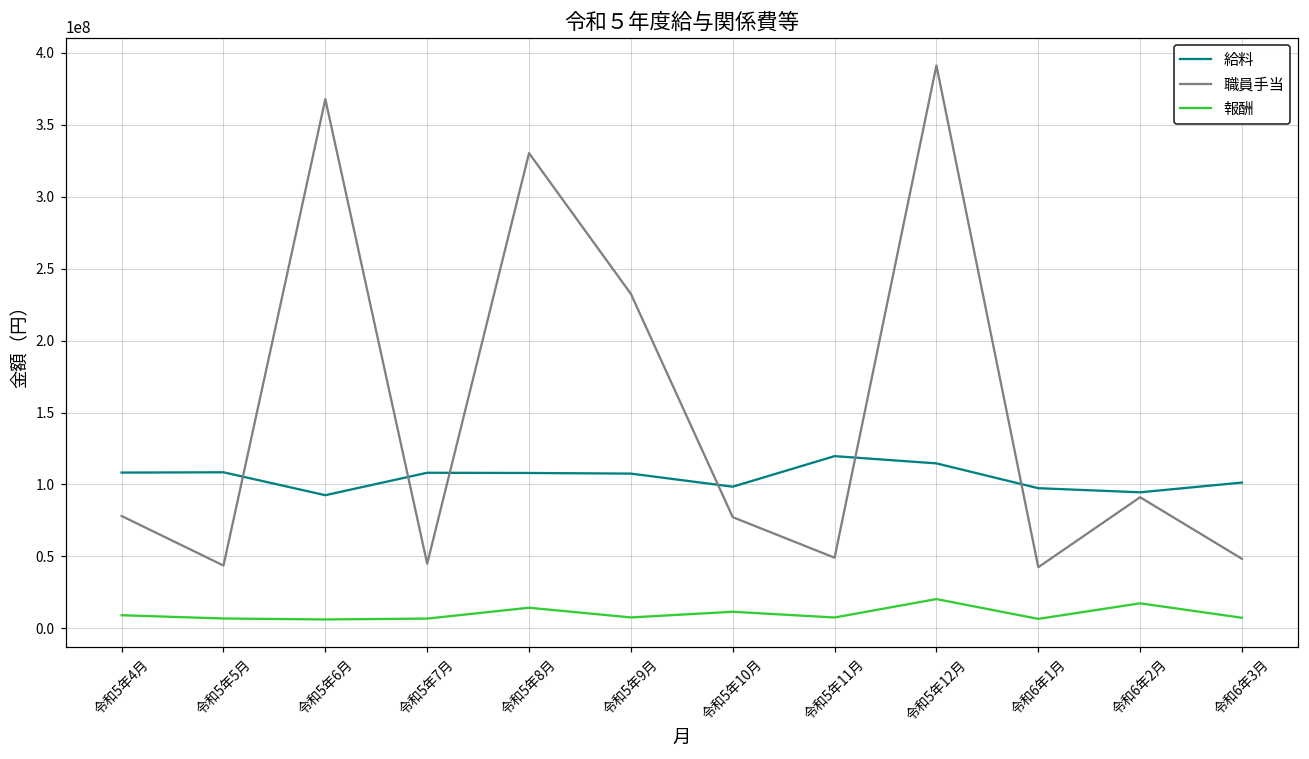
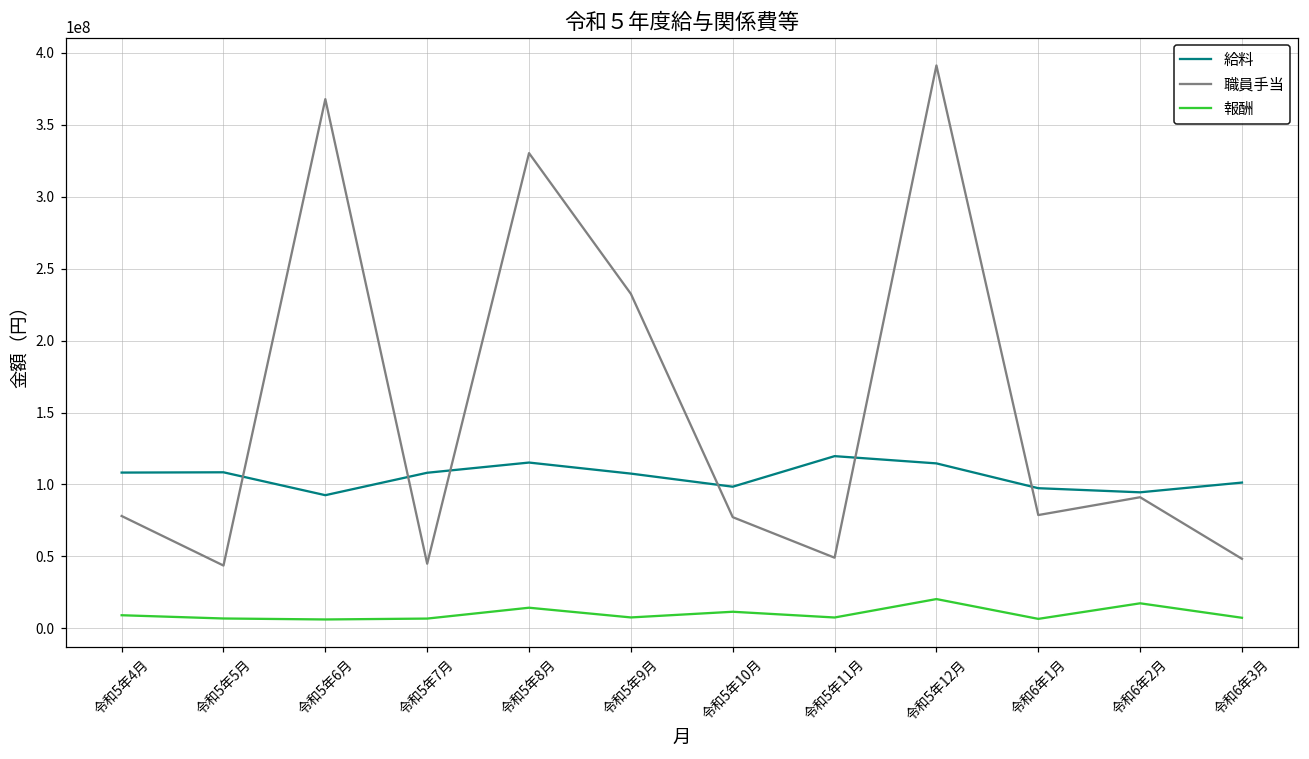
  {
    "給料": {
      "令和5年4月": 108000000,
      "令和5年5月": 108000000,
      "令和5年6月": 93000000,
      "令和5年7月": 108000000,
-     "令和5年8月": 108000000,
+     "令和5年8月": 115000000,
      "令和5年9月": 108000000,
      "令和5年10月": 98000000,
      "令和5年11月": 120000000,
      "令和5年12月": 115000000,
      "令和6年1月": 97000000,
      "令和6年2月": 95000000,
      "令和6年3月": 101000000
    },
    "職員手当": {
      "令和5年4月": 78000000,
      "令和5年5月": 44000000,
      "令和5年6月": 368000000,
      "令和5年7月": 45000000,
      "令和5年8月": 330000000,
      "令和5年9月": 233000000,
      "令和5年10月": 77000000,
      "令和5年11月": 49000000,
      "令和5年12月": 391000000,
-     "令和6年1月": 42000000,
+     "令和6年1月": 79000000,
      "令和6年2月": 91000000,
      "令和6年3月": 48000000
    },
    "報酬": {
      "令和5年4月": 9000000,
      "令和5年5月": 7000000,
      "令和5年6月": 6000000,
      "令和5年7月": 7000000,
      "令和5年8月": 14000000,
      "令和5年9月": 8000000,
      "令和5年10月": 12000000,
      "令和5年11月": 8000000,
      "令和5年12月": 20000000,
      "令和6年1月": 7000000,
      "令和6年2月": 17000000,
      "令和6年3月": 7000000
    }
  }
